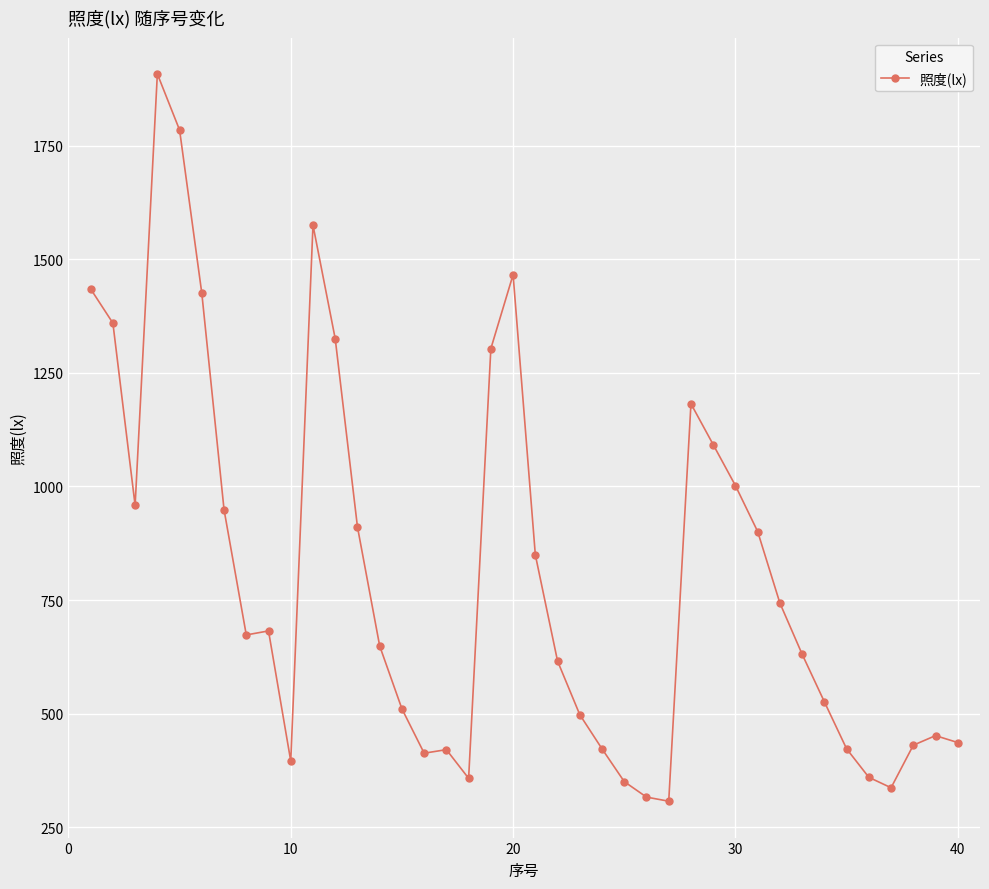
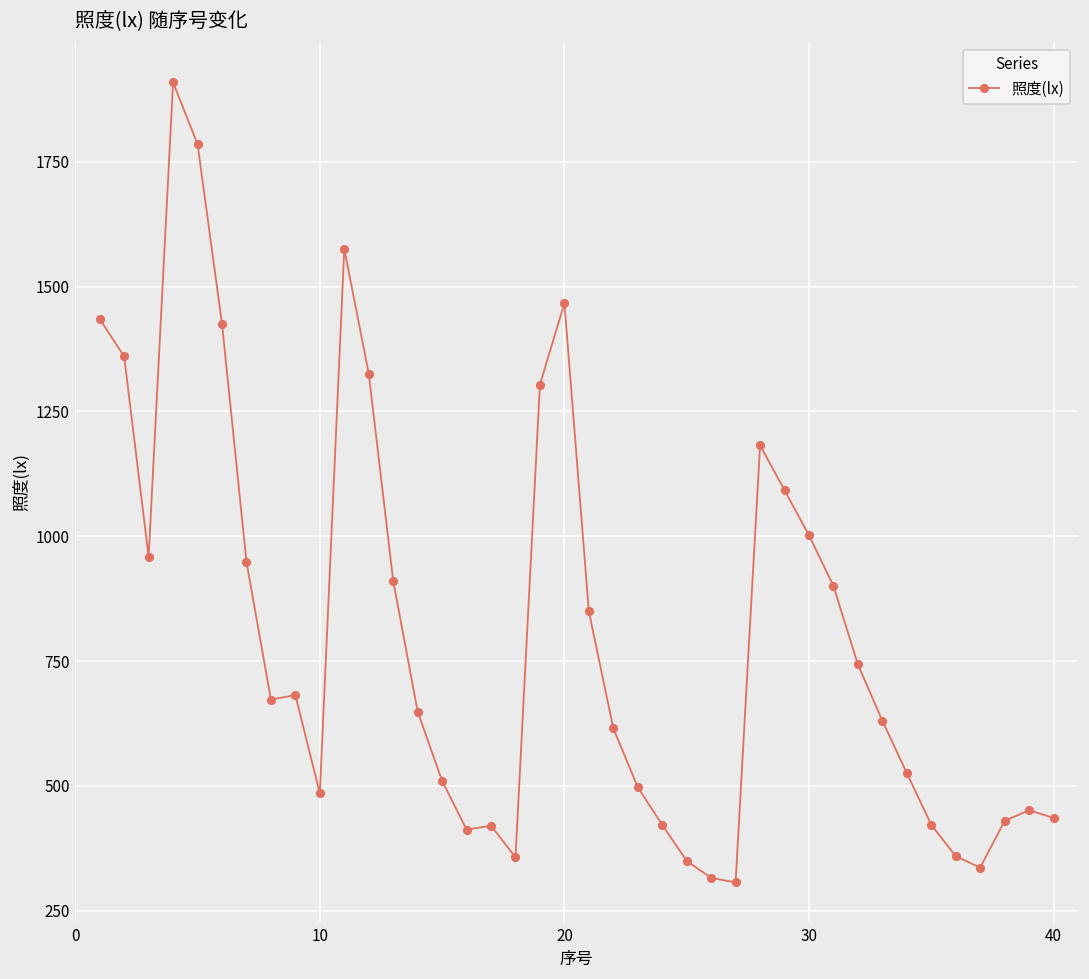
  {
-   "10": 400,
+   "10": 490,
    "20": 1470,
    "30": 1000,
    "40": 440
  }
